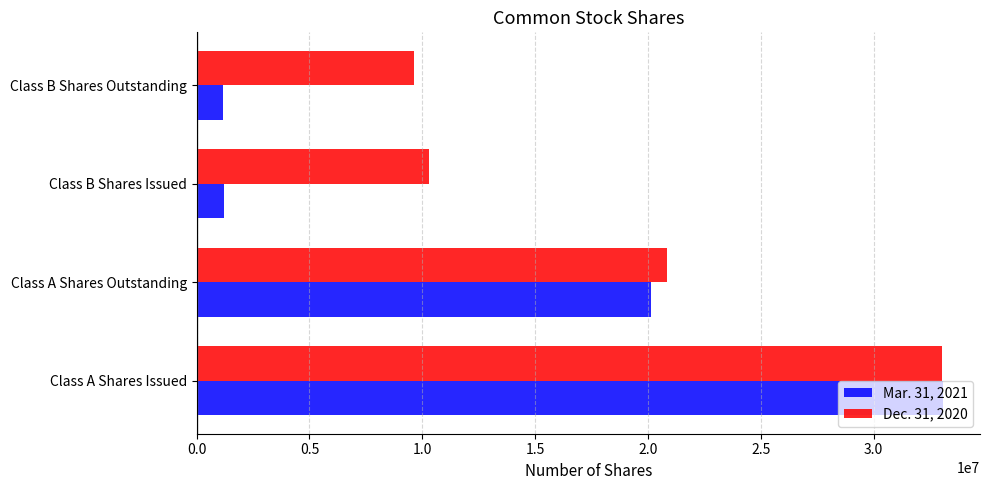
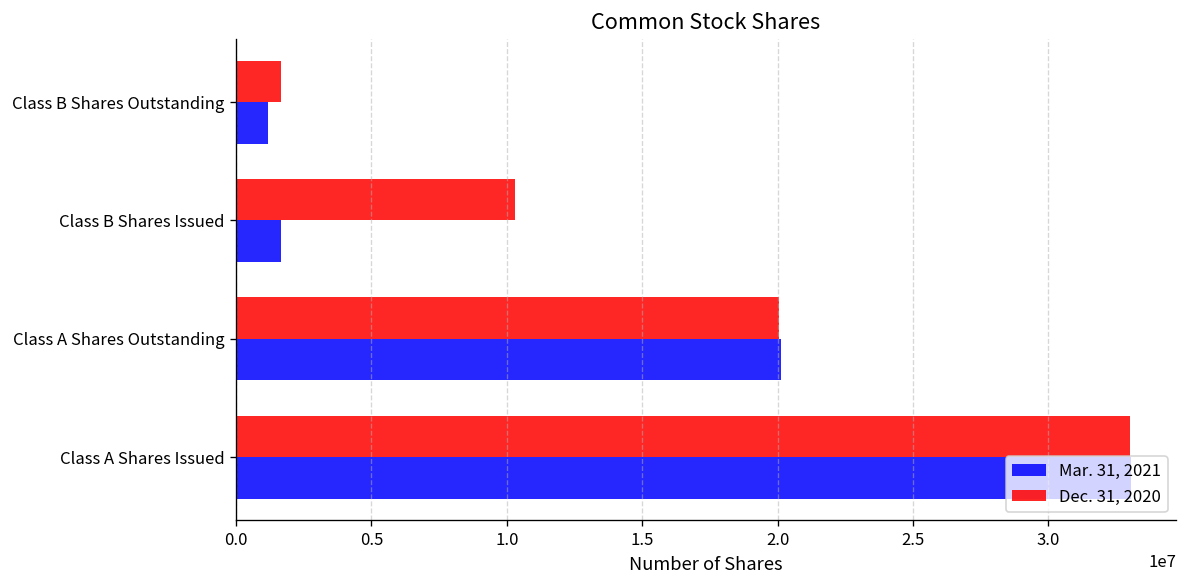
  {
    "Mar. 31, 2021": {
      "Class B Shares Outstanding": 1200000,
-     "Class B Shares Issued": 1200000,
+     "Class B Shares Issued": 1700000,
      "Class A Shares Outstanding": 20100000
    },
    "Dec. 31, 2020": {
-     "Class B Shares Outstanding": 9600000,
+     "Class B Shares Outstanding": 1700000,
      "Class B Shares Issued": 10300000,
-     "Class A Shares Outstanding": 20900000,
+     "Class A Shares Outstanding": 20100000,
      "Class A Shares Issued": 33000000
    }
  }
